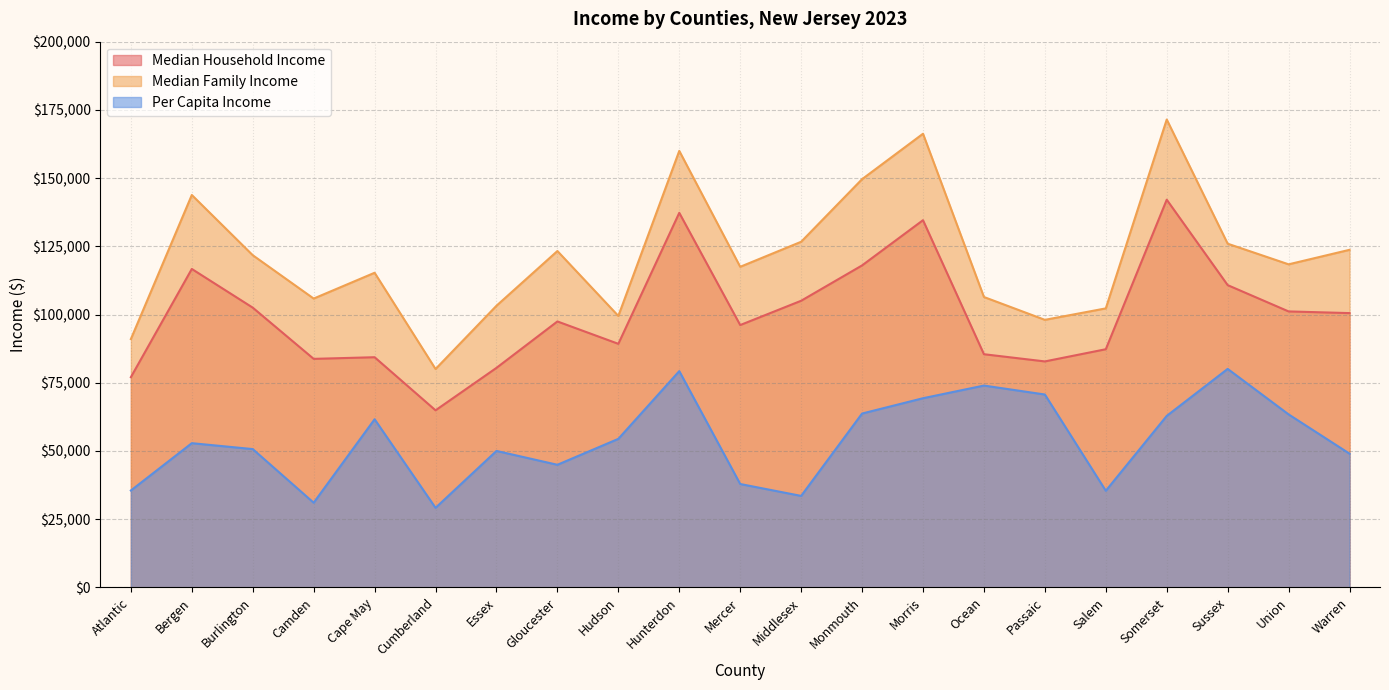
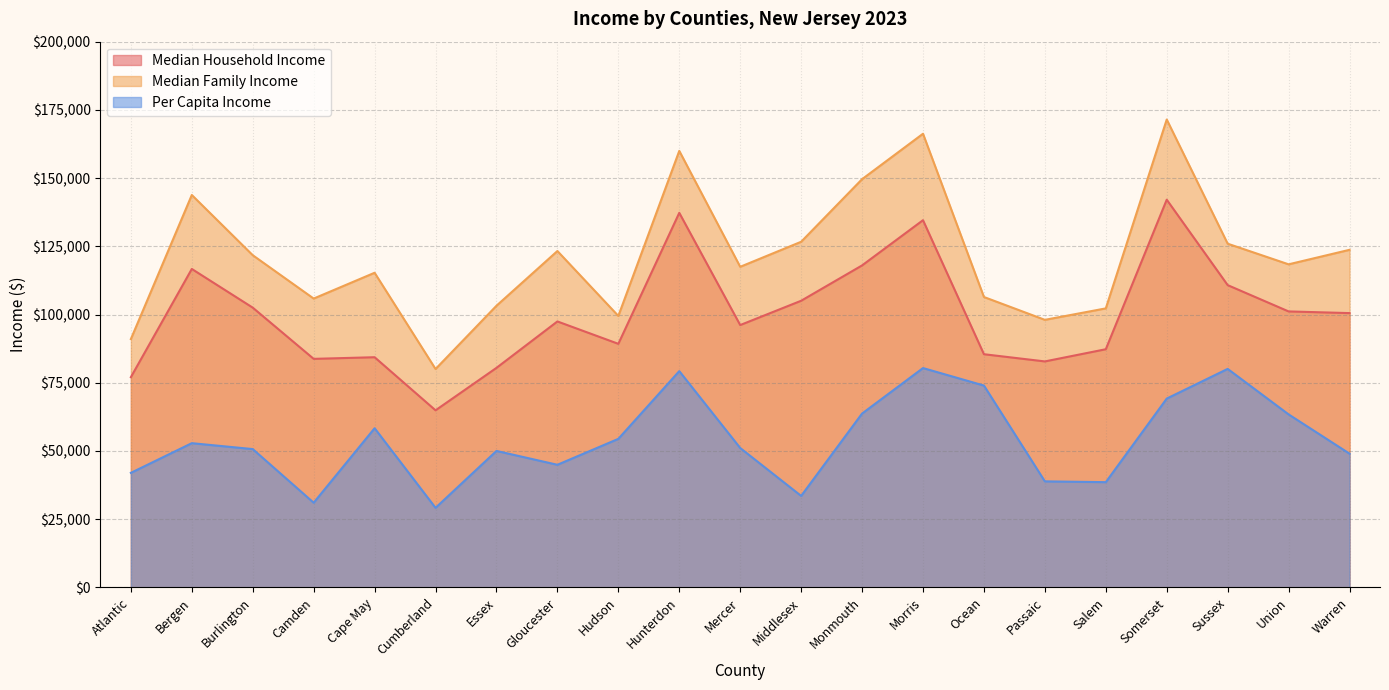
  {
    "Per Capita Income": {
-     "Atlantic": "$36,000",
+     "Atlantic": "$42,000",
      "Bergen": "$53,000",
      "Burlington": "$51,000",
      "Camden": "$31,000",
-     "Cape May": "$62,000",
+     "Cape May": "$58,000",
      "Cumberland": "$29,000",
      "Essex": "$50,000",
      "Gloucester": "$45,000",
      "Hudson": "$54,000",
      "Hunterdon": "$79,000",
-     "Mercer": "$38,000",
+     "Mercer": "$51,000",
      "Middlesex": "$34,000",
      "Monmouth": "$64,000",
-     "Morris": "$69,000",
+     "Morris": "$80,000",
      "Ocean": "$74,000",
-     "Passaic": "$71,000",
-     "Salem": "$35,000",
-     "Somerset": "$63,000",
+     "Passaic": "$39,000",
+     "Salem": "$39,000",
+     "Somerset": "$69,000",
      "Sussex": "$80,000",
      "Union": "$63,000",
      "Warren": "$49,000"
    }
  }
